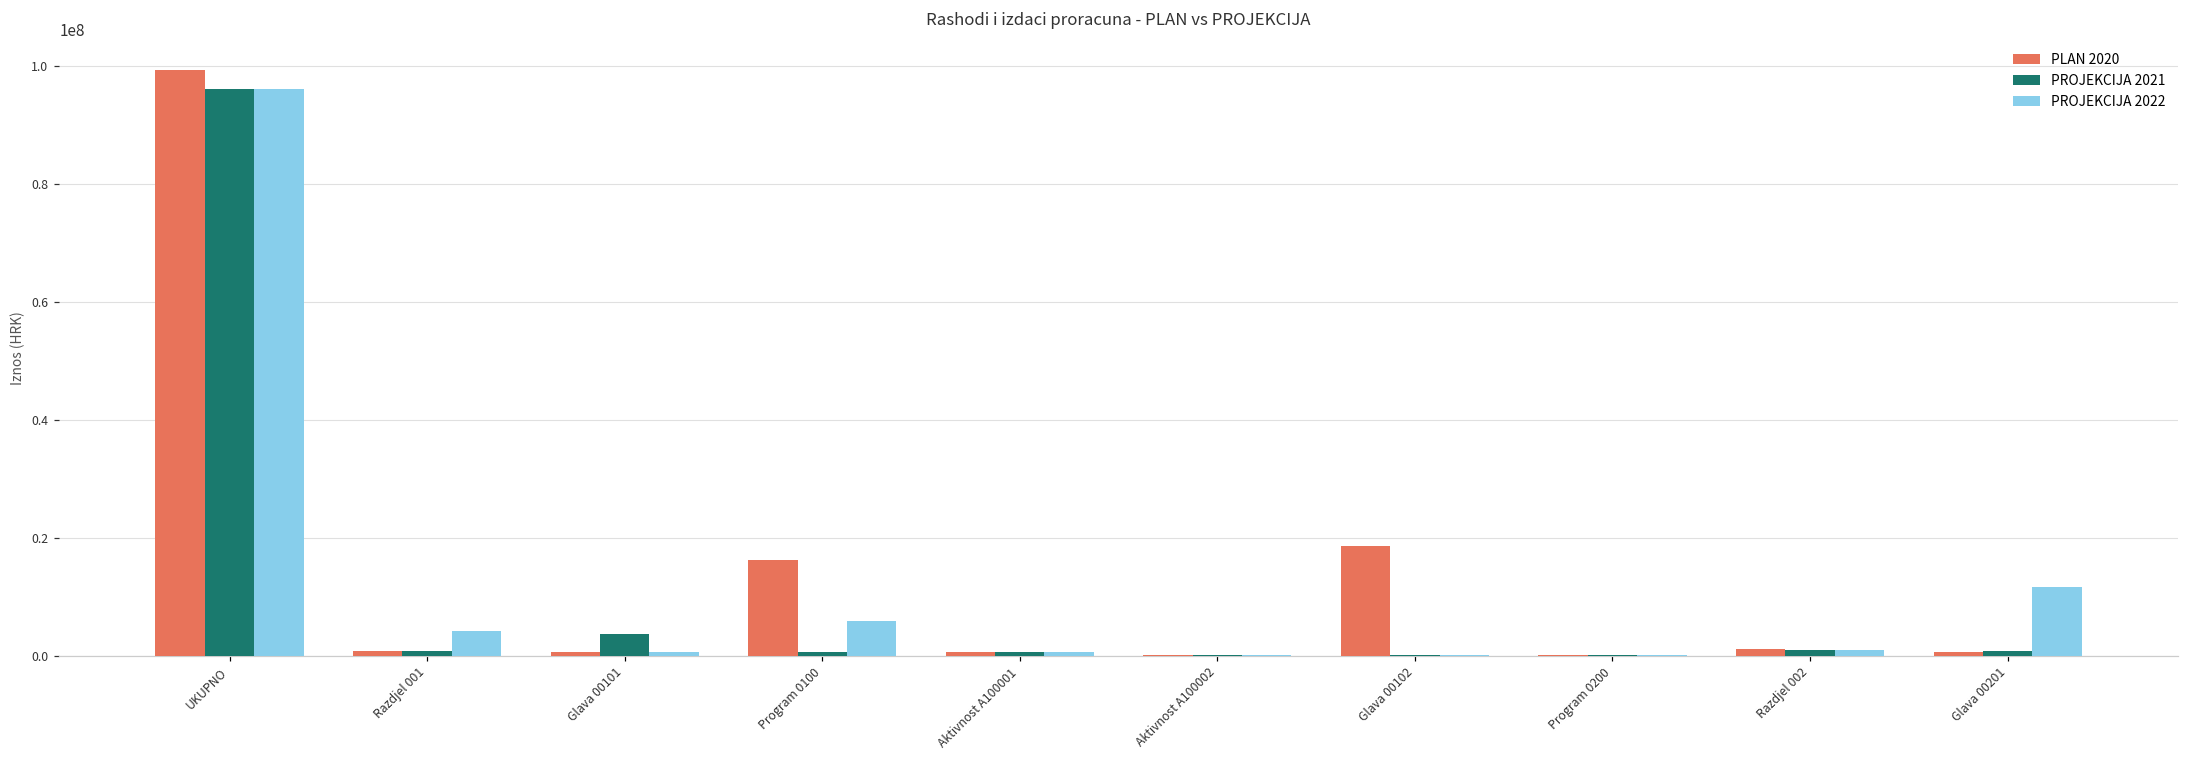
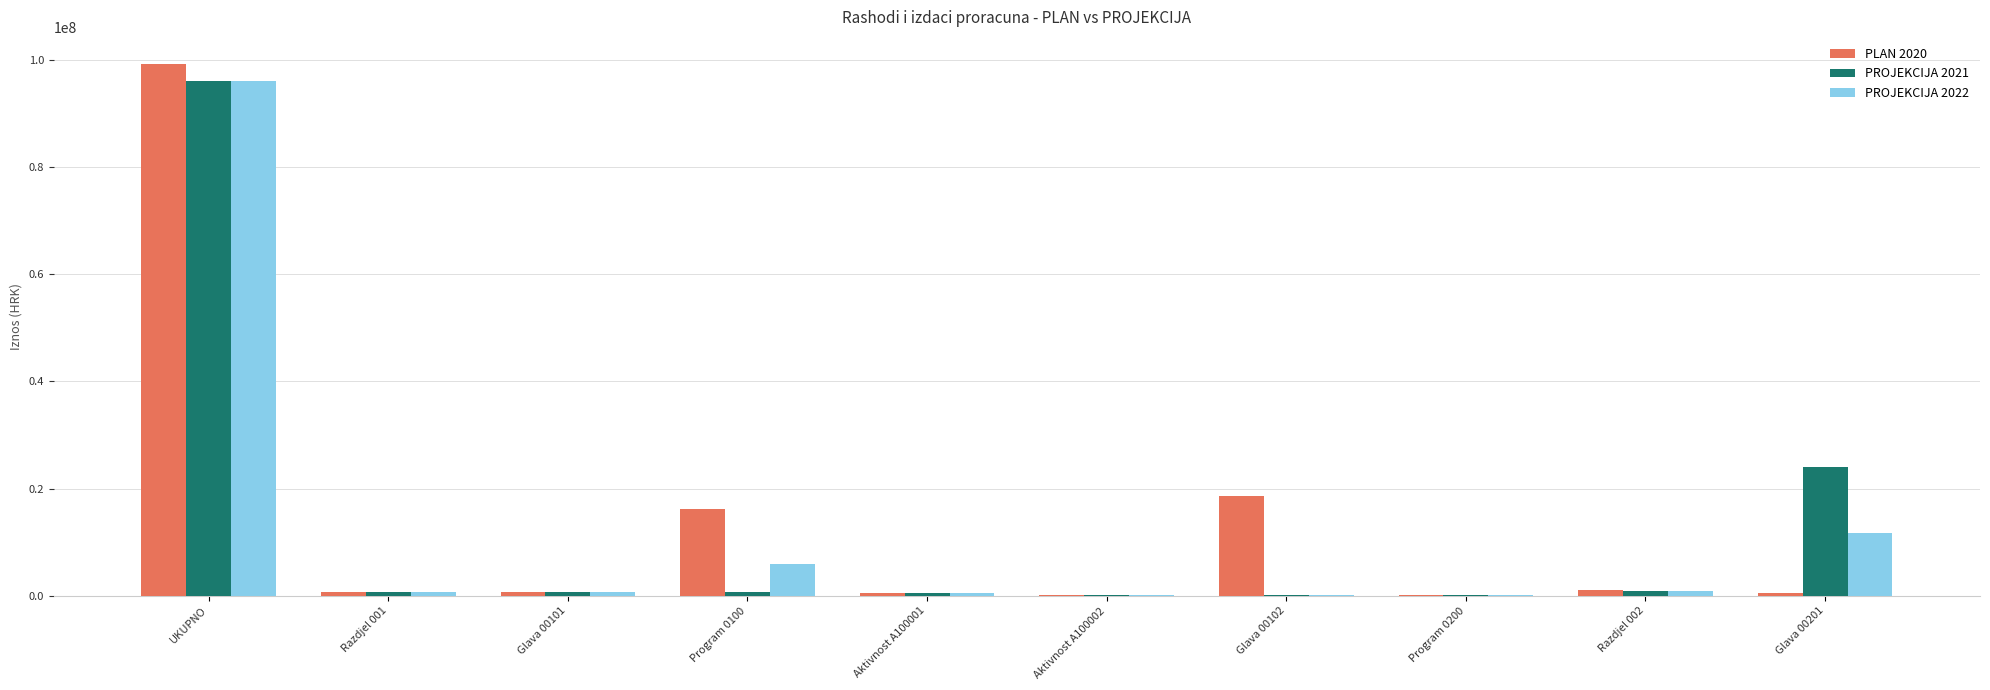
  {
    "PLAN 2020": {
      "UKUPNO": 99000000,
      "Razdjel 001": 1000000,
      "Glava 00101": 1000000,
      "Program 0100": 16000000,
      "Aktivnost A100001": 1000000,
      "Glava 00102": 19000000,
      "Razdjel 002": 1000000,
      "Glava 00201": 1000000
    },
    "PROJEKCIJA 2021": {
      "UKUPNO": 96000000,
      "Razdjel 001": 1000000,
-     "Glava 00101": 4000000,
+     "Glava 00101": 1000000,
      "Program 0100": 1000000,
      "Aktivnost A100001": 1000000,
      "Razdjel 002": 1000000,
-     "Glava 00201": 1000000
+     "Glava 00201": 24000000
    },
    "PROJEKCIJA 2022": {
      "UKUPNO": 96000000,
-     "Razdjel 001": 4000000,
+     "Razdjel 001": 1000000,
      "Glava 00101": 1000000,
      "Program 0100": 6000000,
      "Aktivnost A100001": 1000000,
      "Razdjel 002": 1000000,
      "Glava 00201": 12000000
    }
  }
